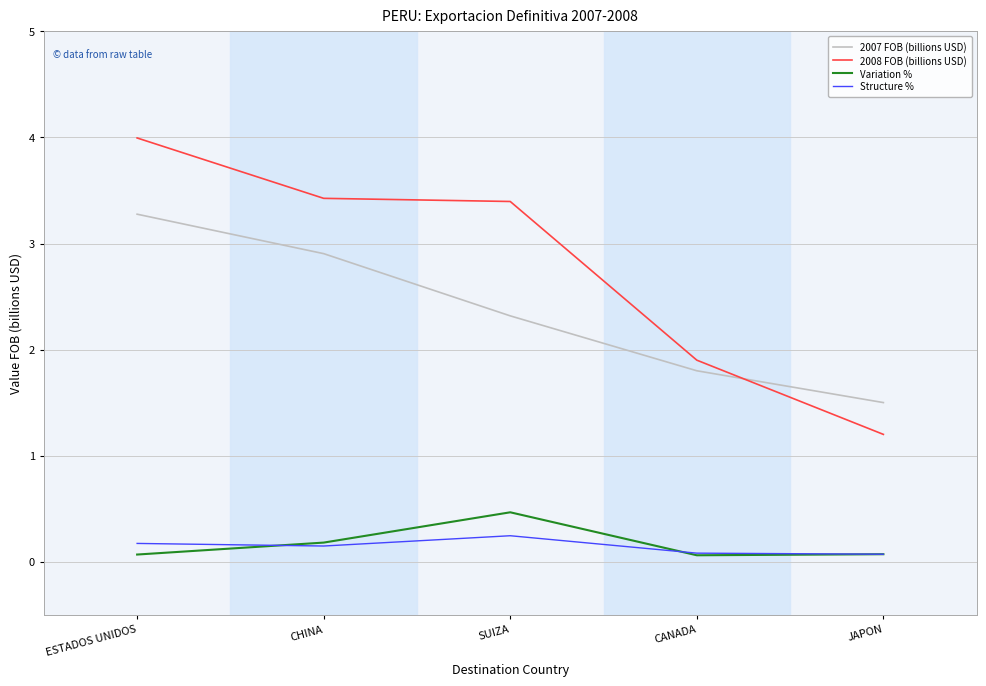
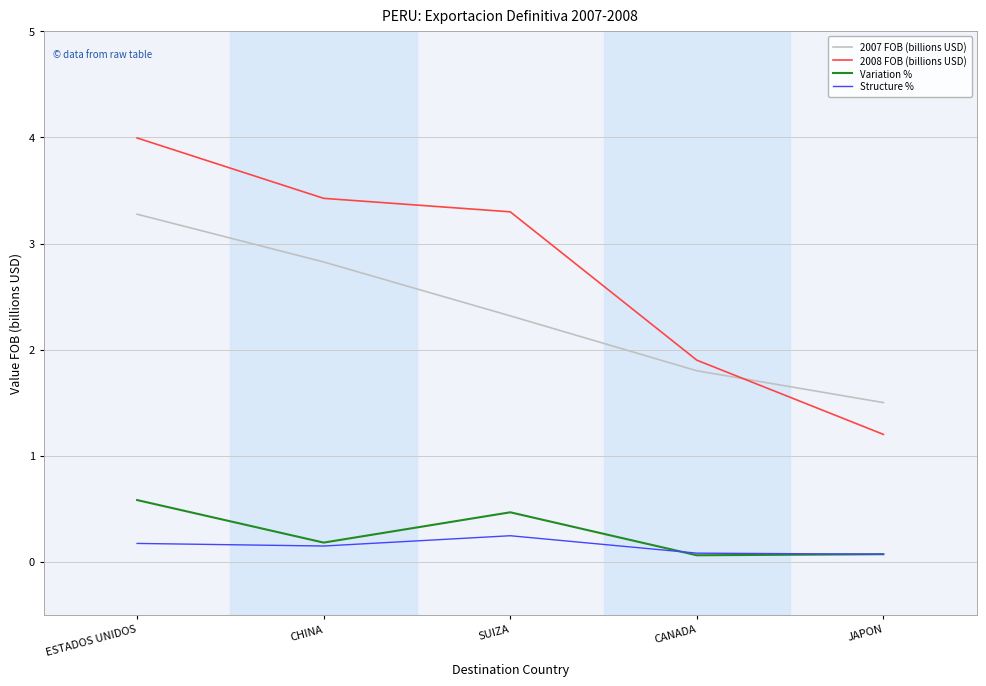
  {
    "2007 FOB (billions USD)": {
      "ESTADOS UNIDOS": 3.28,
-     "CHINA": 2.90,
+     "CHINA": 2.83,
      "SUIZA": 2.32,
      "CANADA": 1.80,
      "JAPON": 1.50
    },
    "2008 FOB (billions USD)": {
      "ESTADOS UNIDOS": 4.00,
      "CHINA": 3.43,
-     "SUIZA": 3.40,
+     "SUIZA": 3.30,
      "CANADA": 1.90,
      "JAPON": 1.20
    },
    "Variation %": {
-     "ESTADOS UNIDOS": 0.07,
+     "ESTADOS UNIDOS": 0.58,
      "CHINA": 0.18,
      "SUIZA": 0.47
    },
    "Structure %": {
      "ESTADOS UNIDOS": 0.17,
      "CHINA": 0.15,
      "SUIZA": 0.24
    }
  }
